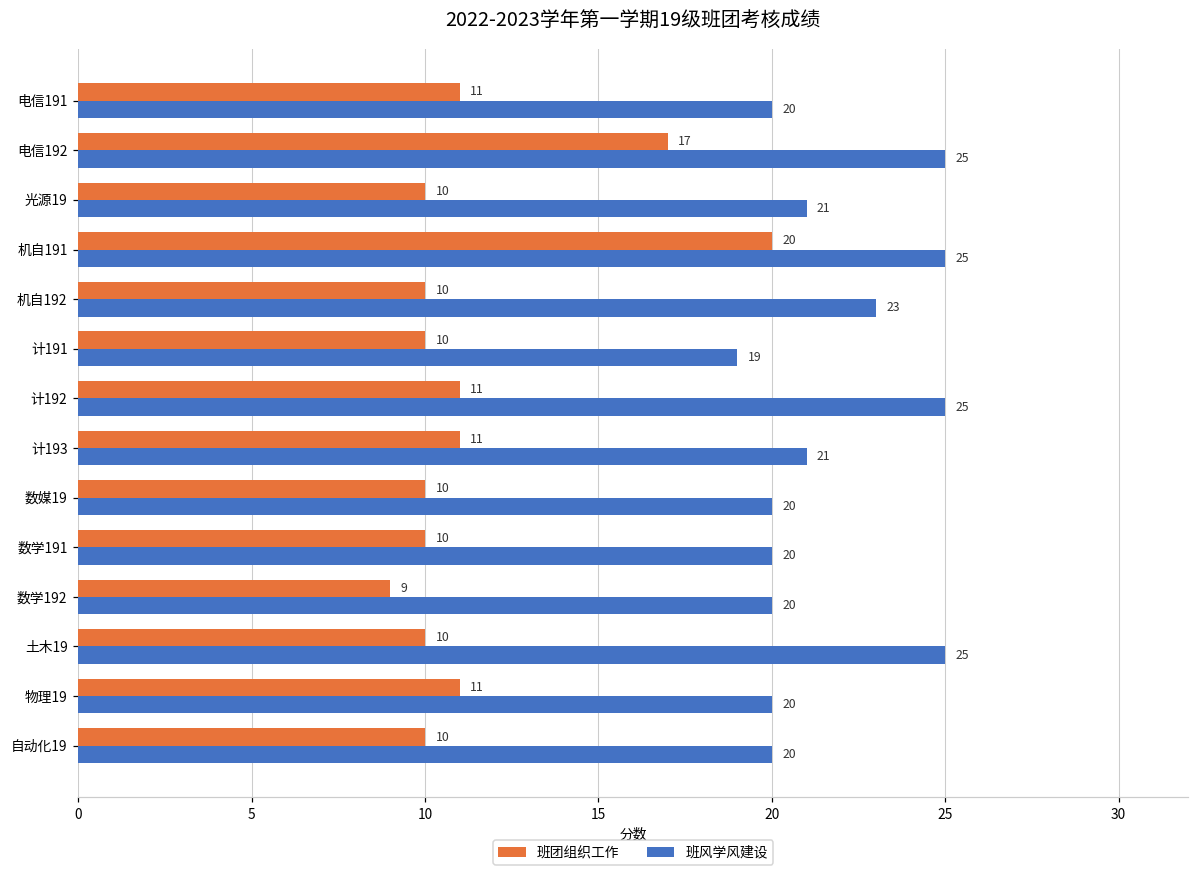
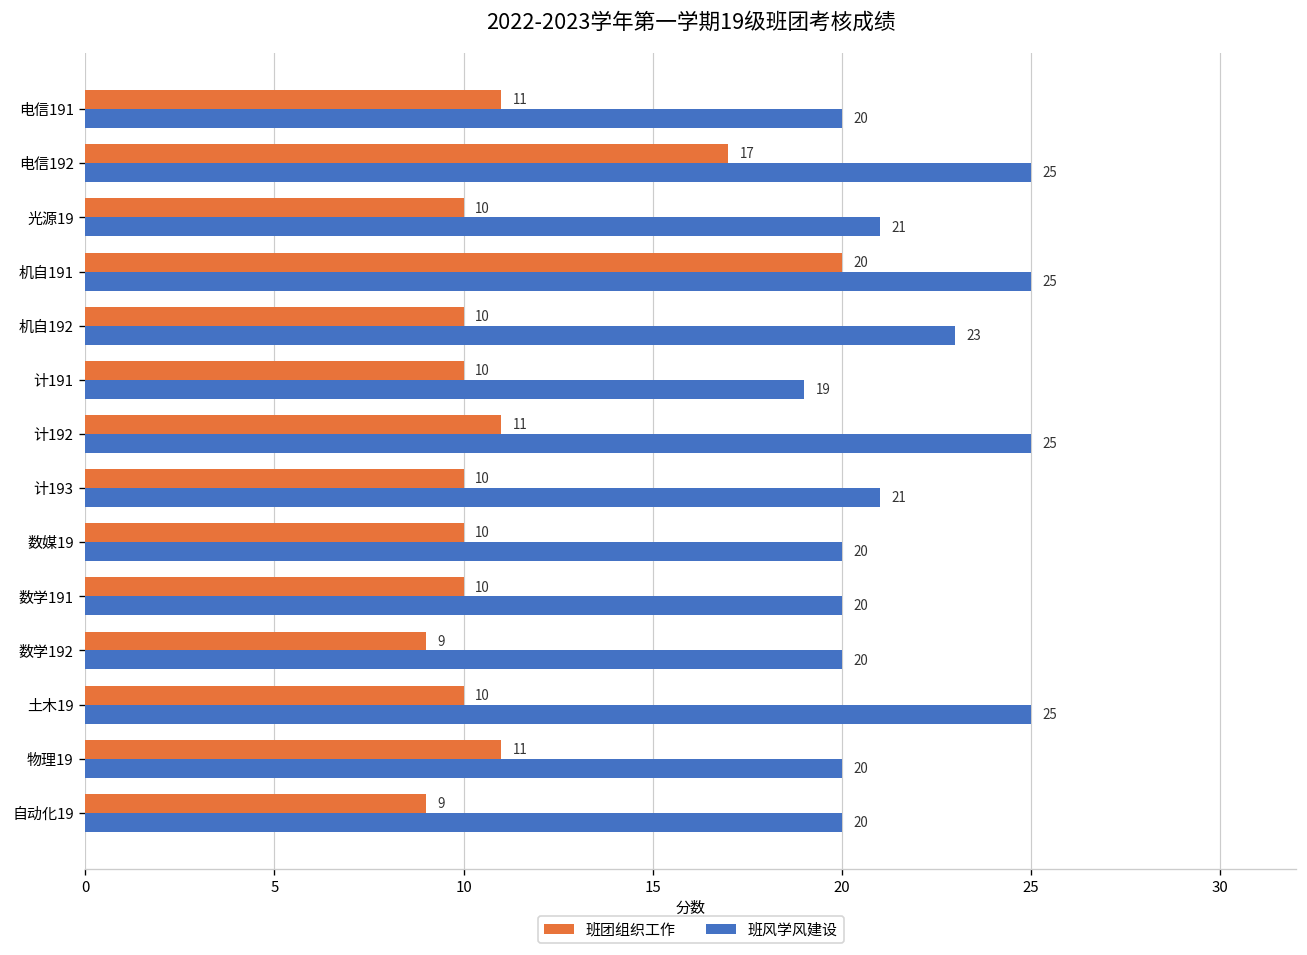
  {
    "班团组织工作": {
      "电信191": 11,
      "电信192": 17,
      "光源19": 10,
      "机自191": 20,
      "机自192": 10,
      "计191": 10,
      "计192": 11,
-     "计193": 11,
+     "计193": 10,
      "数媒19": 10,
      "数学191": 10,
      "数学192": 9,
      "土木19": 10,
      "物理19": 11,
-     "自动化19": 10
+     "自动化19": 9
    },
    "班风学风建设": {
      "电信191": 20,
      "电信192": 25,
      "光源19": 21,
      "机自191": 25,
      "机自192": 23,
      "计191": 19,
      "计192": 25,
      "计193": 21,
      "数媒19": 20,
      "数学191": 20,
      "数学192": 20,
      "土木19": 25,
      "物理19": 20,
      "自动化19": 20
    }
  }
